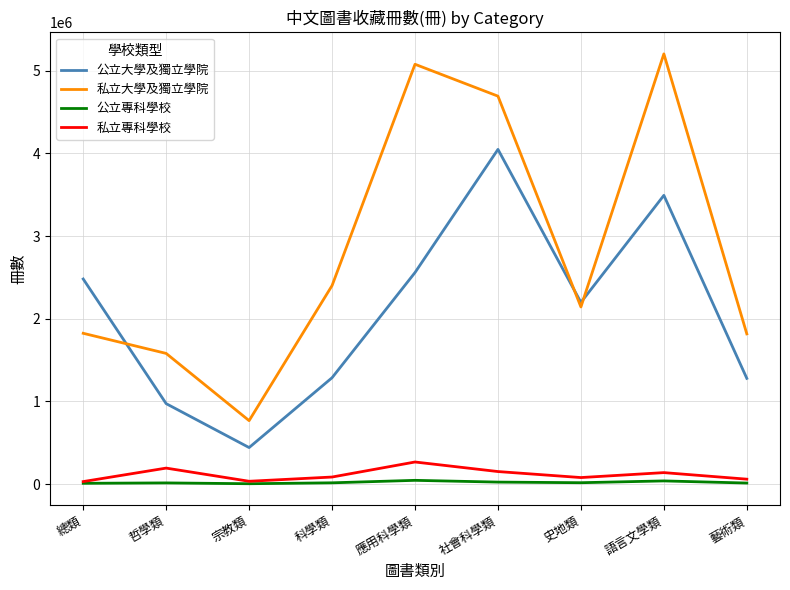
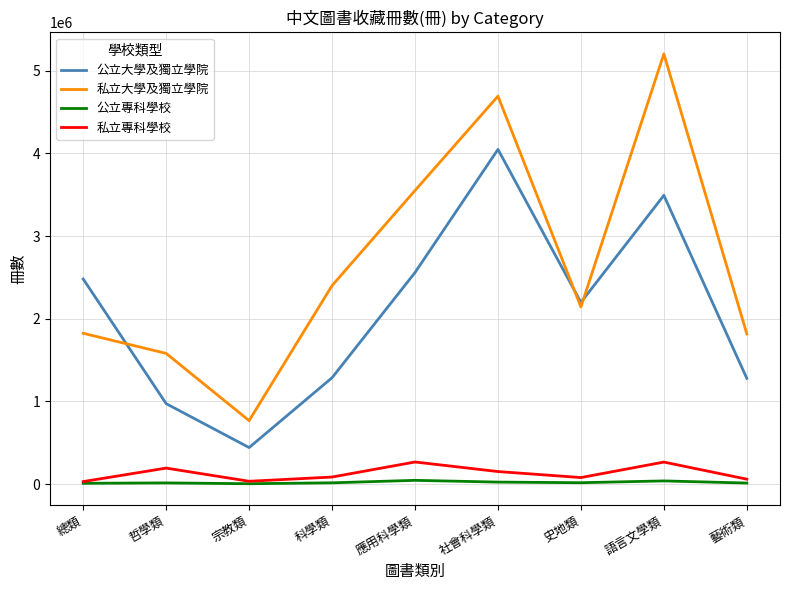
  {
    "公立大學及獨立學院": {
      "總類": 2500000,
      "哲學類": 1000000,
      "宗教類": 400000,
      "科學類": 1300000,
      "應用科學類": 2600000,
      "社會科學類": 4000000,
      "史地類": 2200000,
      "語言文學類": 3500000,
      "藝術類": 1300000
    },
    "私立大學及獨立學院": {
      "總類": 1800000,
      "哲學類": 1600000,
      "宗教類": 800000,
      "科學類": 2400000,
-     "應用科學類": 5100000,
+     "應用科學類": 3600000,
      "社會科學類": 4700000,
      "史地類": 2100000,
      "語言文學類": 5200000,
      "藝術類": 1800000
    },
    "公立專科學校": {
      "哲學類": 0,
      "科學類": 0,
      "應用科學類": 0,
      "社會科學類": 0,
      "史地類": 0,
      "語言文學類": 0,
      "藝術類": 0
    },
    "私立專科學校": {
      "哲學類": 200000,
      "科學類": 100000,
      "應用科學類": 300000,
      "社會科學類": 200000,
      "史地類": 100000,
-     "語言文學類": 100000,
+     "語言文學類": 300000,
      "藝術類": 100000
    }
  }
